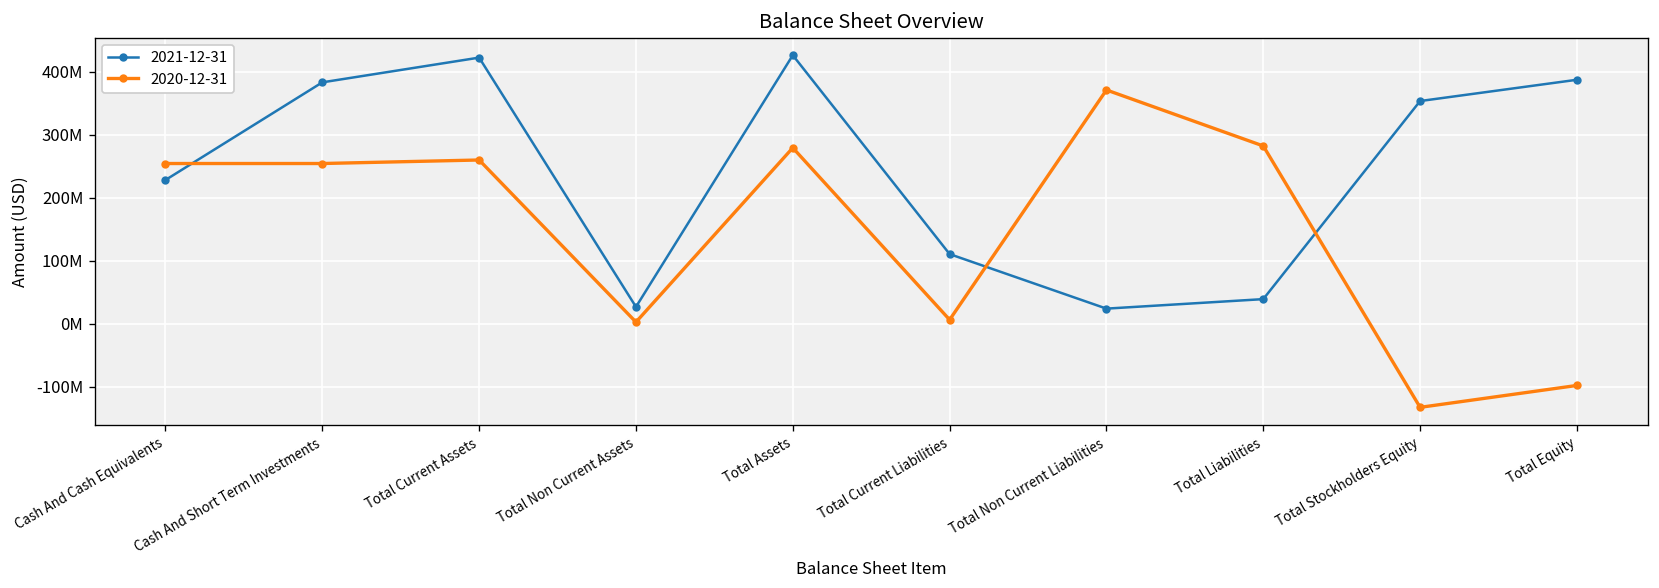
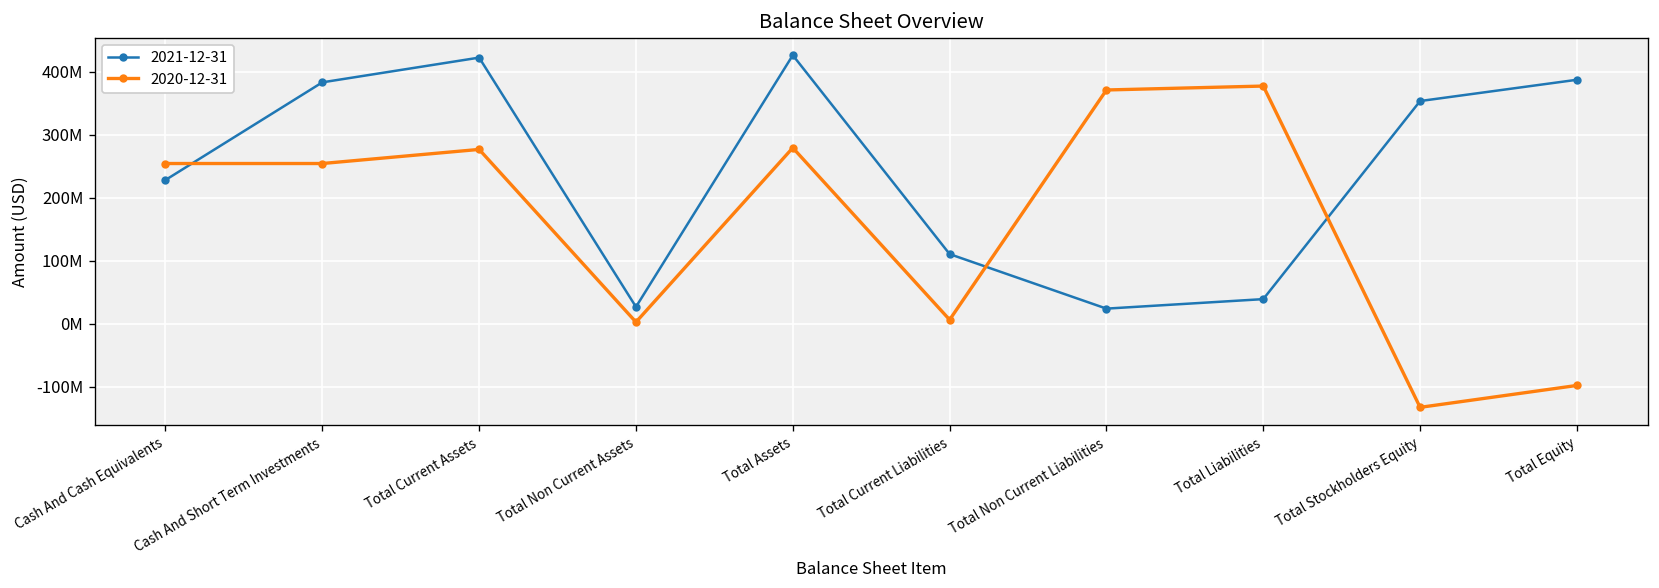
  {
    "2021-12-31": {
      "Cash And Cash Equivalents": 230000000,
      "Cash And Short Term Investments": 380000000,
      "Total Current Assets": 420000000,
      "Total Non Current Assets": 30000000,
      "Total Assets": 430000000,
      "Total Current Liabilities": 110000000,
      "Total Non Current Liabilities": 20000000,
      "Total Liabilities": 40000000,
      "Total Stockholders Equity": 350000000,
      "Total Equity": 390000000
    },
    "2020-12-31": {
      "Cash And Cash Equivalents": 250000000,
      "Cash And Short Term Investments": 250000000,
-     "Total Current Assets": 260000000,
+     "Total Current Assets": 280000000,
      "Total Non Current Assets": 0,
      "Total Assets": 280000000,
      "Total Current Liabilities": 10000000,
      "Total Non Current Liabilities": 370000000,
-     "Total Liabilities": 280000000,
+     "Total Liabilities": 380000000,
      "Total Stockholders Equity": -130000000,
      "Total Equity": -100000000
    }
  }
